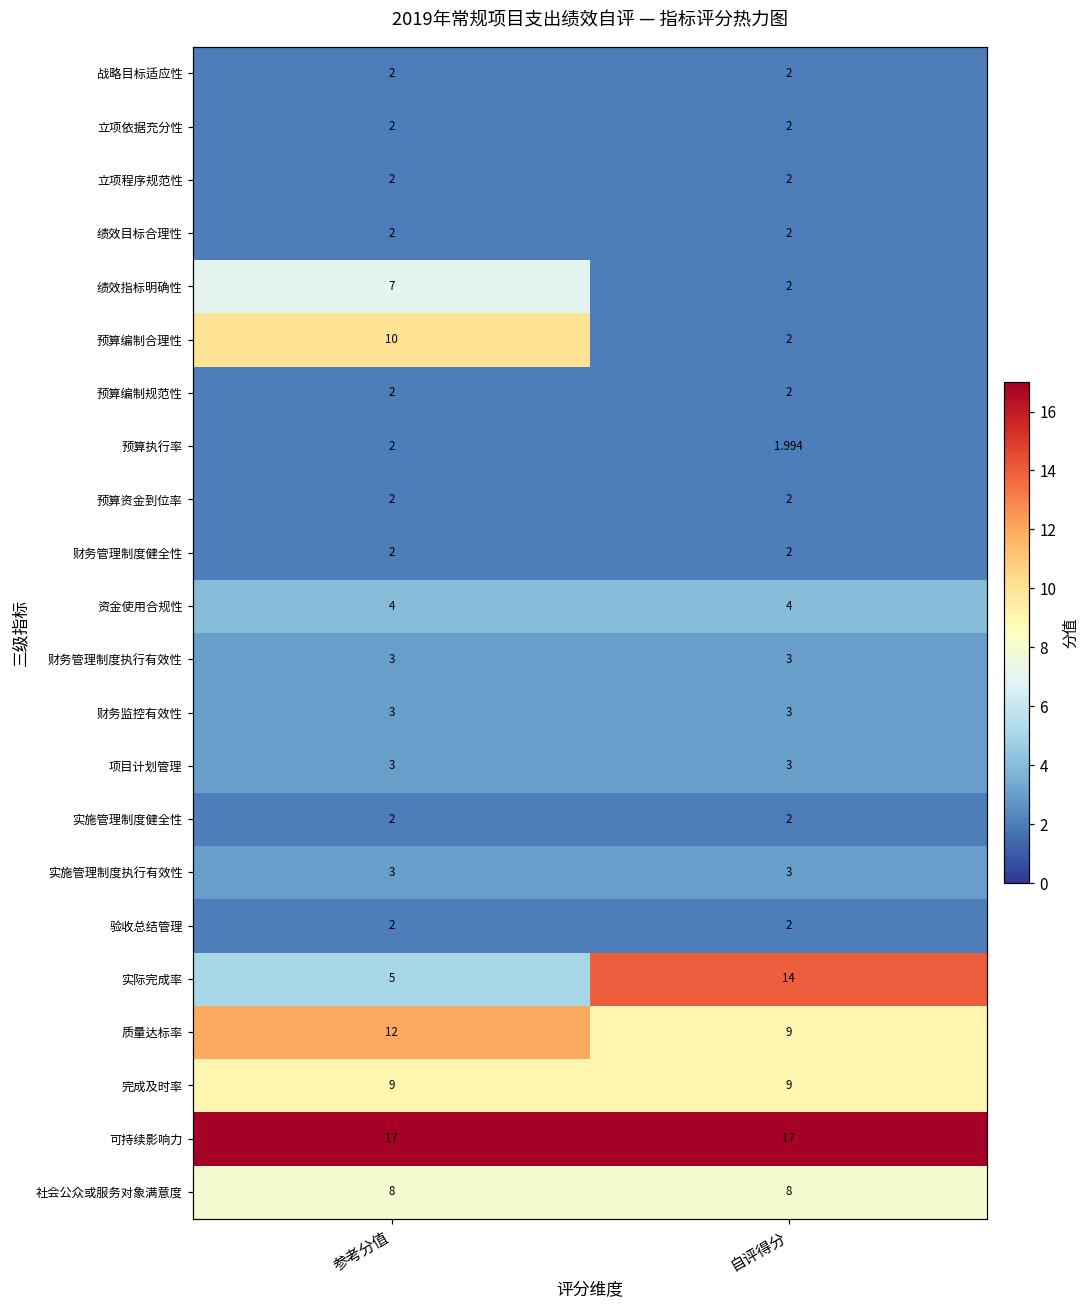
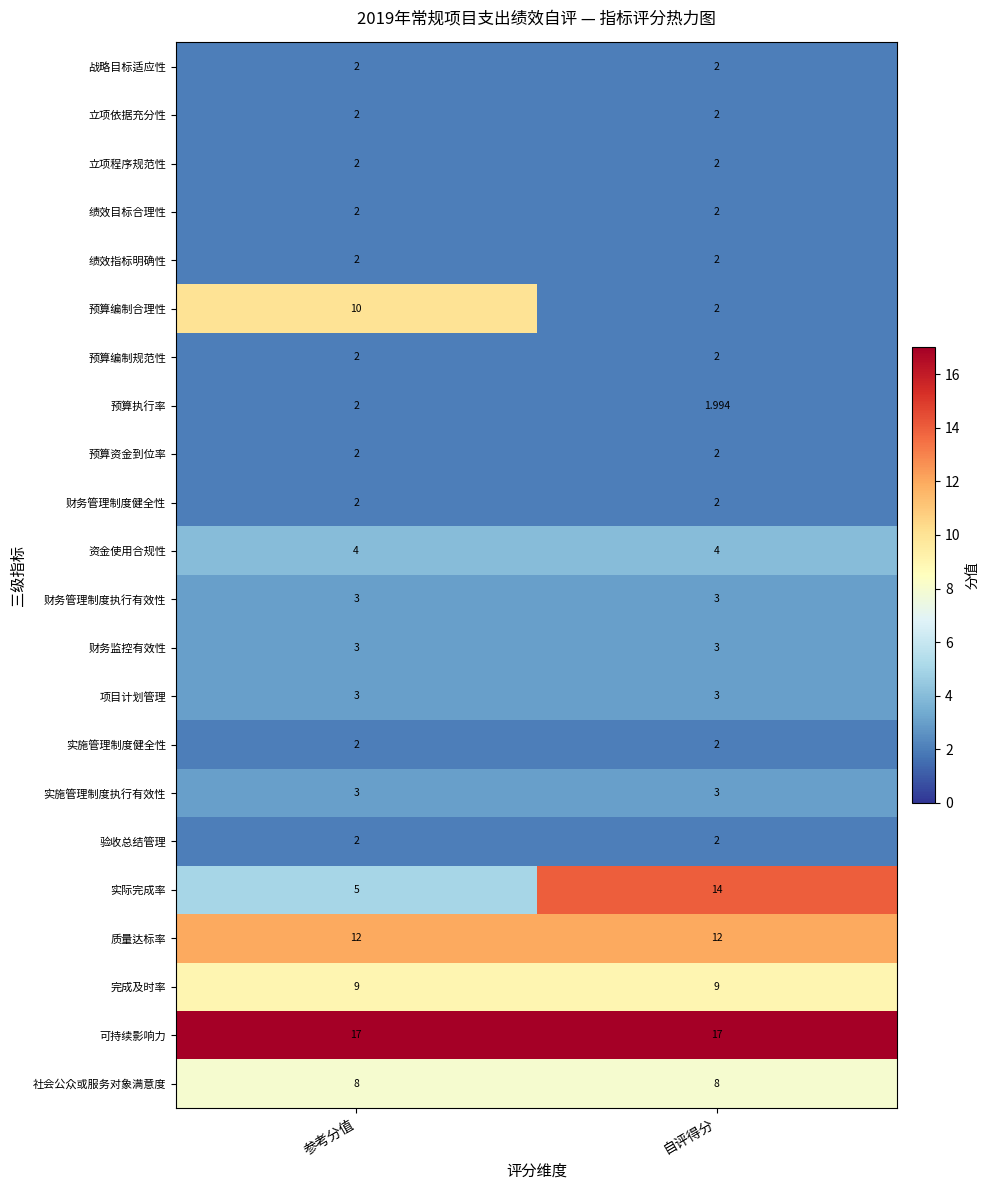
  {
    "战略目标适应性": {
      "参考分值": 2,
      "自评得分": 2
    },
    "立项依据充分性": {
      "参考分值": 2,
      "自评得分": 2
    },
    "立项程序规范性": {
      "参考分值": 2,
      "自评得分": 2
    },
    "绩效目标合理性": {
      "参考分值": 2,
      "自评得分": 2
    },
    "绩效指标明确性": {
-     "参考分值": 7,
+     "参考分值": 2,
      "自评得分": 2
    },
    "预算编制合理性": {
      "参考分值": 10,
      "自评得分": 2
    },
    "预算编制规范性": {
      "参考分值": 2,
      "自评得分": 2
    },
    "预算执行率": {
      "参考分值": 2,
      "自评得分": 1.994
    },
    "预算资金到位率": {
      "参考分值": 2,
      "自评得分": 2
    },
    "财务管理制度健全性": {
      "参考分值": 2,
      "自评得分": 2
    },
    "资金使用合规性": {
      "参考分值": 4,
      "自评得分": 4
    },
    "财务管理制度执行有效性": {
      "参考分值": 3,
      "自评得分": 3
    },
    "财务监控有效性": {
      "参考分值": 3,
      "自评得分": 3
    },
    "项目计划管理": {
      "参考分值": 3,
      "自评得分": 3
    },
    "实施管理制度健全性": {
      "参考分值": 2,
      "自评得分": 2
    },
    "实施管理制度执行有效性": {
      "参考分值": 3,
      "自评得分": 3
    },
    "验收总结管理": {
      "参考分值": 2,
      "自评得分": 2
    },
    "实际完成率": {
      "参考分值": 5,
      "自评得分": 14
    },
    "质量达标率": {
      "参考分值": 12,
-     "自评得分": 9
+     "自评得分": 12
    },
    "完成及时率": {
      "参考分值": 9,
      "自评得分": 9
    },
    "可持续影响力": {
      "参考分值": 17,
      "自评得分": 17
    },
    "社会公众或服务对象满意度": {
      "参考分值": 8,
      "自评得分": 8
    }
  }
